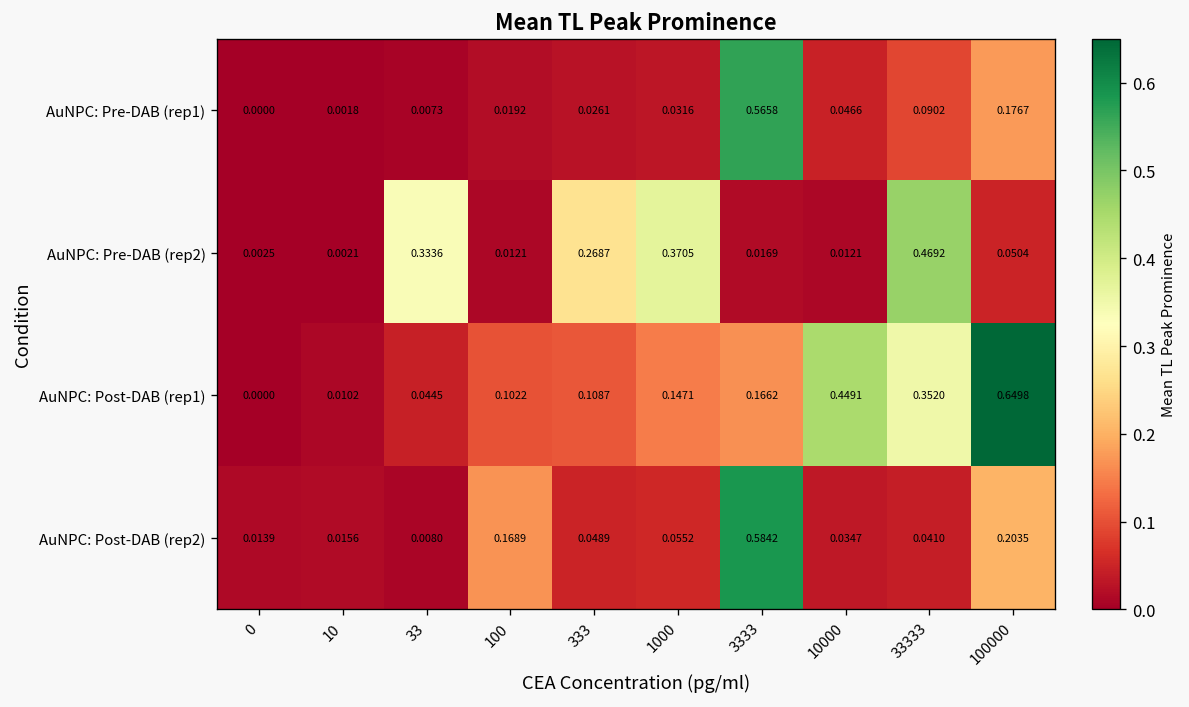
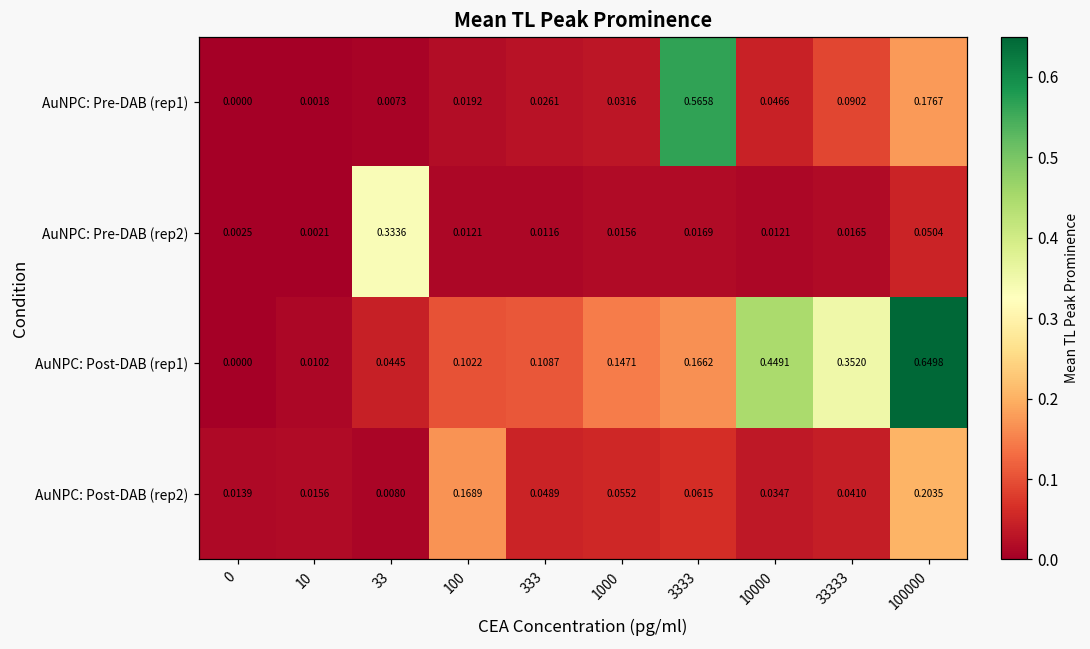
  {
    "AuNPC: Pre-DAB (rep1)": {
      "0": 0.0000,
      "10": 0.0018,
      "33": 0.0073,
      "100": 0.0192,
      "333": 0.0261,
      "1000": 0.0316,
      "3333": 0.5658,
      "10000": 0.0466,
      "33333": 0.0902,
      "100000": 0.1767
    },
    "AuNPC: Pre-DAB (rep2)": {
      "0": 0.0025,
      "10": 0.0021,
      "33": 0.3336,
      "100": 0.0121,
-     "333": 0.2687,
-     "1000": 0.3705,
+     "333": 0.0116,
+     "1000": 0.0156,
      "3333": 0.0169,
      "10000": 0.0121,
-     "33333": 0.4692,
+     "33333": 0.0165,
      "100000": 0.0504
    },
    "AuNPC: Post-DAB (rep1)": {
      "0": 0.0000,
      "10": 0.0102,
      "33": 0.0445,
      "100": 0.1022,
      "333": 0.1087,
      "1000": 0.1471,
      "3333": 0.1662,
      "10000": 0.4491,
      "33333": 0.3520,
      "100000": 0.6498
    },
    "AuNPC: Post-DAB (rep2)": {
      "0": 0.0139,
      "10": 0.0156,
      "33": 0.0080,
      "100": 0.1689,
      "333": 0.0489,
      "1000": 0.0552,
-     "3333": 0.5842,
+     "3333": 0.0615,
      "10000": 0.0347,
      "33333": 0.0410,
      "100000": 0.2035
    }
  }
